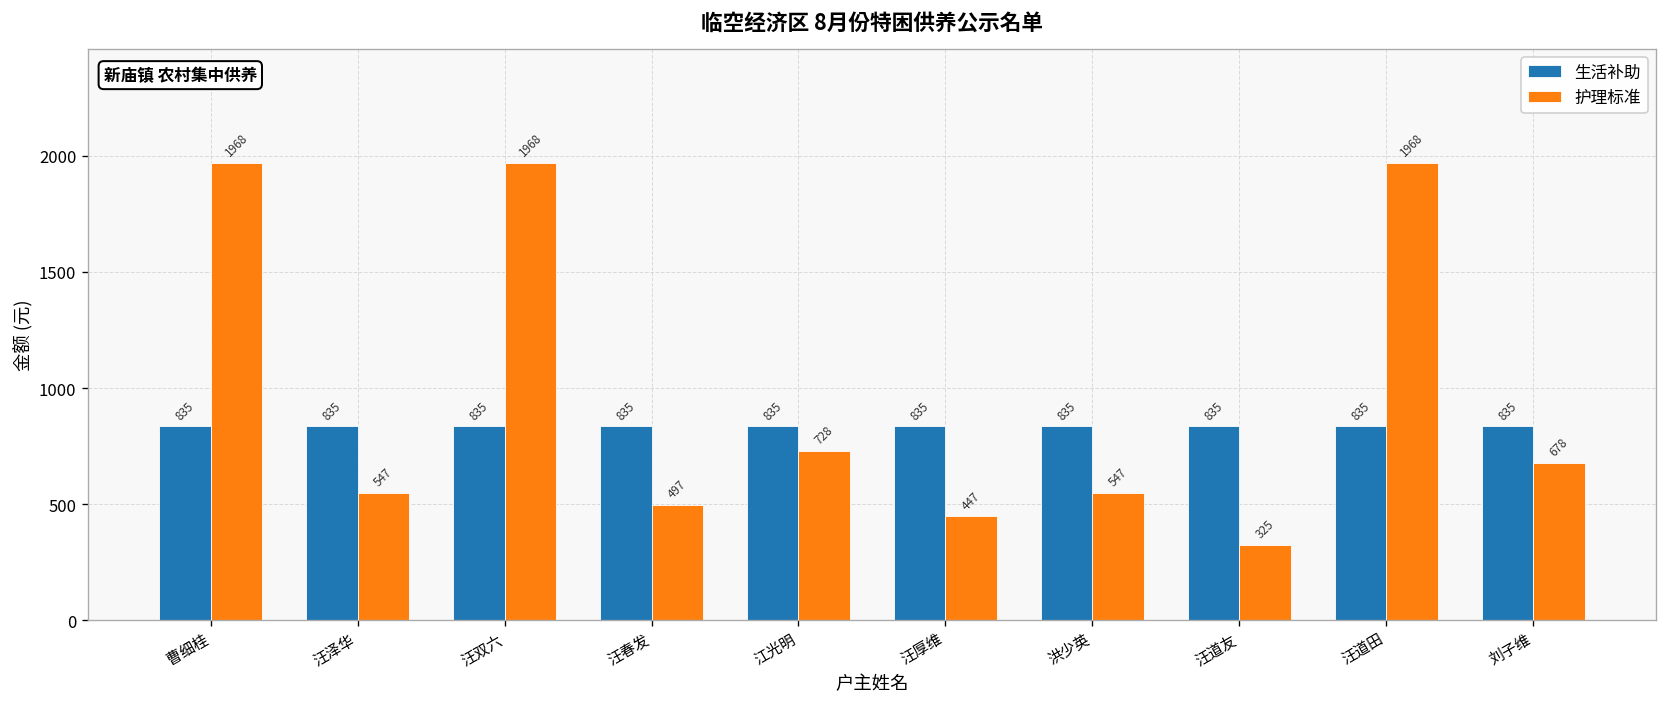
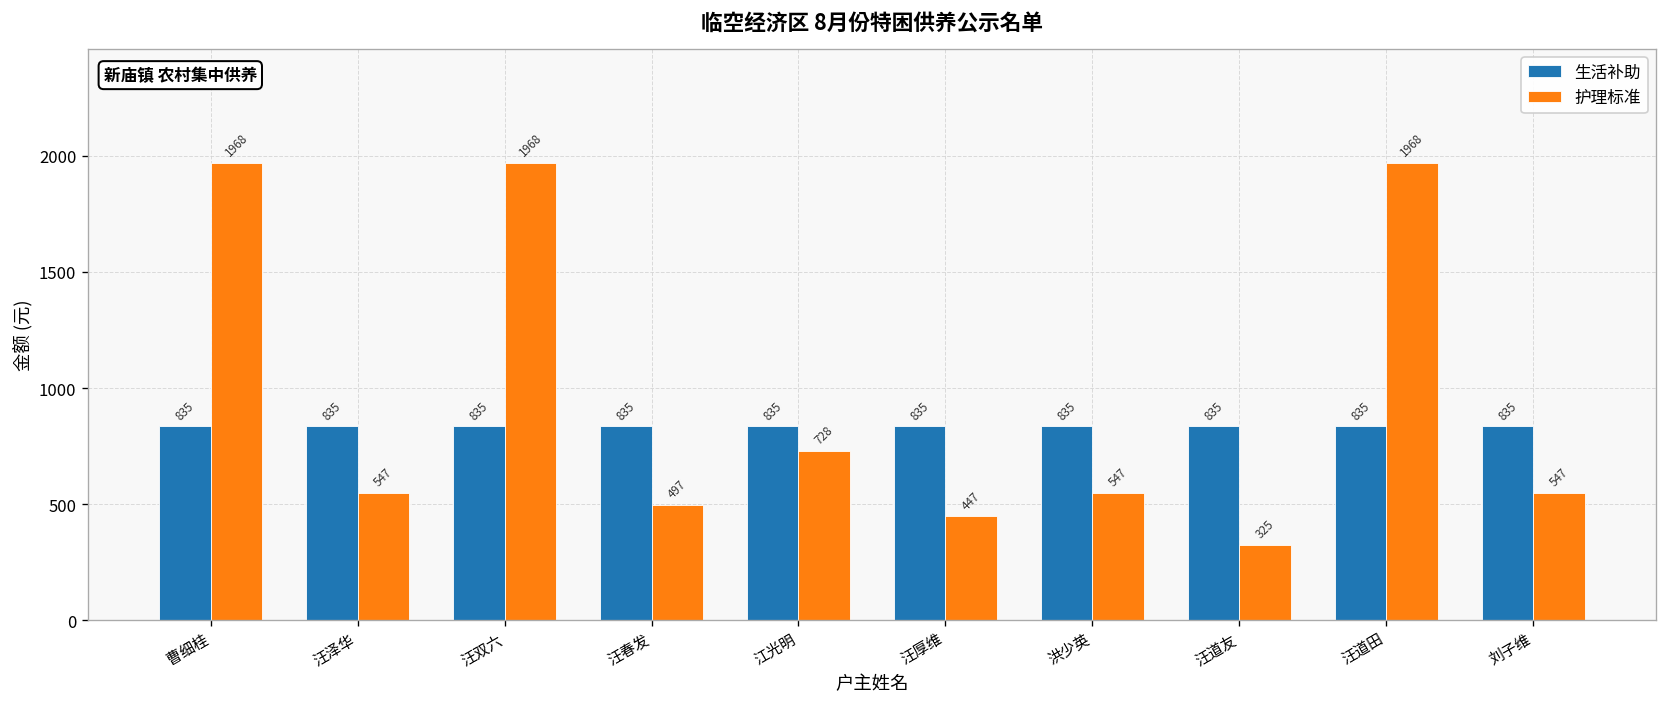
  {
    "生活补助": {
      "曹细桂": 835,
      "汪泽华": 835,
      "汪双六": 835,
      "汪春发": 835,
      "江光明": 835,
      "汪厚维": 835,
      "洪少英": 835,
      "汪道友": 835,
      "汪道田": 835,
      "刘子维": 835
    },
    "护理标准": {
      "曹细桂": 1968,
      "汪泽华": 547,
      "汪双六": 1968,
      "汪春发": 497,
      "江光明": 728,
      "汪厚维": 447,
      "洪少英": 547,
      "汪道友": 325,
      "汪道田": 1968,
-     "刘子维": 678
+     "刘子维": 547
    }
  }
